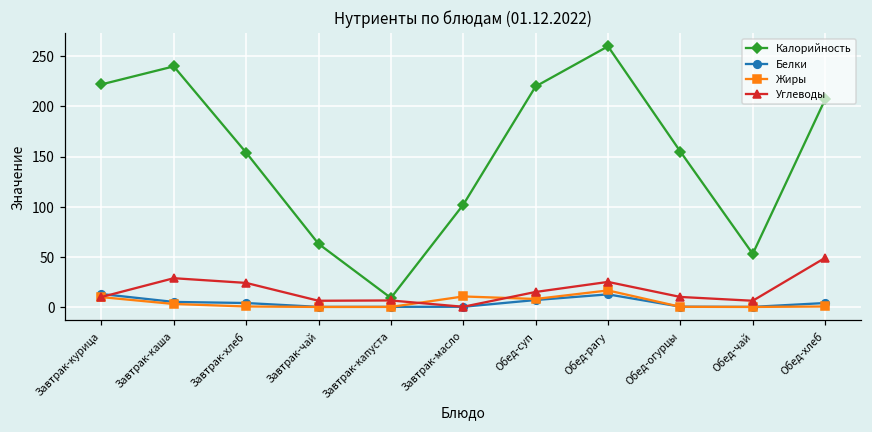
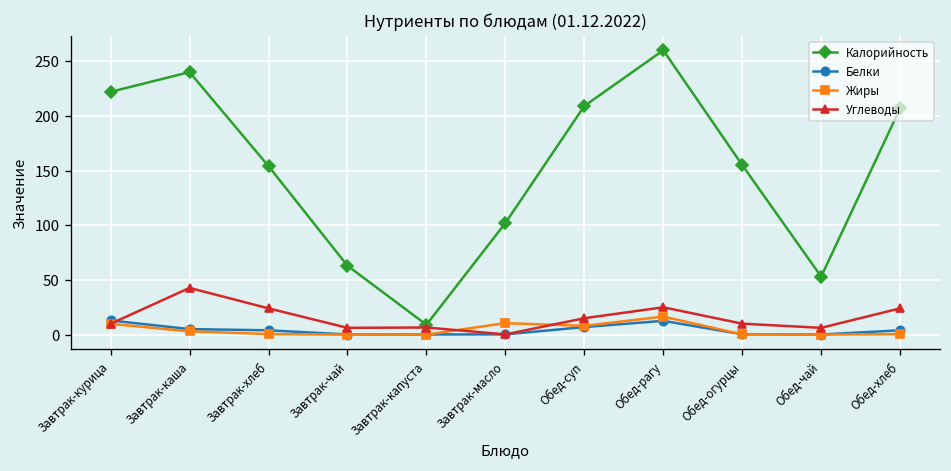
  {
    "Калорийность": {
      "Завтрак-курица": 220,
      "Завтрак-каша": 240,
      "Завтрак-хлеб": 150,
      "Завтрак-чай": 60,
      "Завтрак-масло": 100,
-     "Обед-суп": 220,
+     "Обед-суп": 210,
      "Обед-рагу": 260,
      "Обед-огурцы": 160,
      "Обед-чай": 50
    },
    "Белки": {
      "Завтрак-курица": 10,
      "Завтрак-хлеб": 0,
      "Обед-рагу": 10,
      "Обед-хлеб": 0
    },
    "Жиры": {
      "Завтрак-хлеб": 0,
      "Завтрак-масло": 10,
      "Обед-рагу": 20,
      "Обед-хлеб": 0
    },
    "Углеводы": {
-     "Завтрак-каша": 30,
+     "Завтрак-каша": 40,
      "Завтрак-хлеб": 20,
      "Завтрак-чай": 10,
      "Обед-суп": 10,
      "Обед-рагу": 30,
      "Обед-огурцы": 10,
      "Обед-чай": 10,
-     "Обед-хлеб": 50
+     "Обед-хлеб": 20
    }
  }
